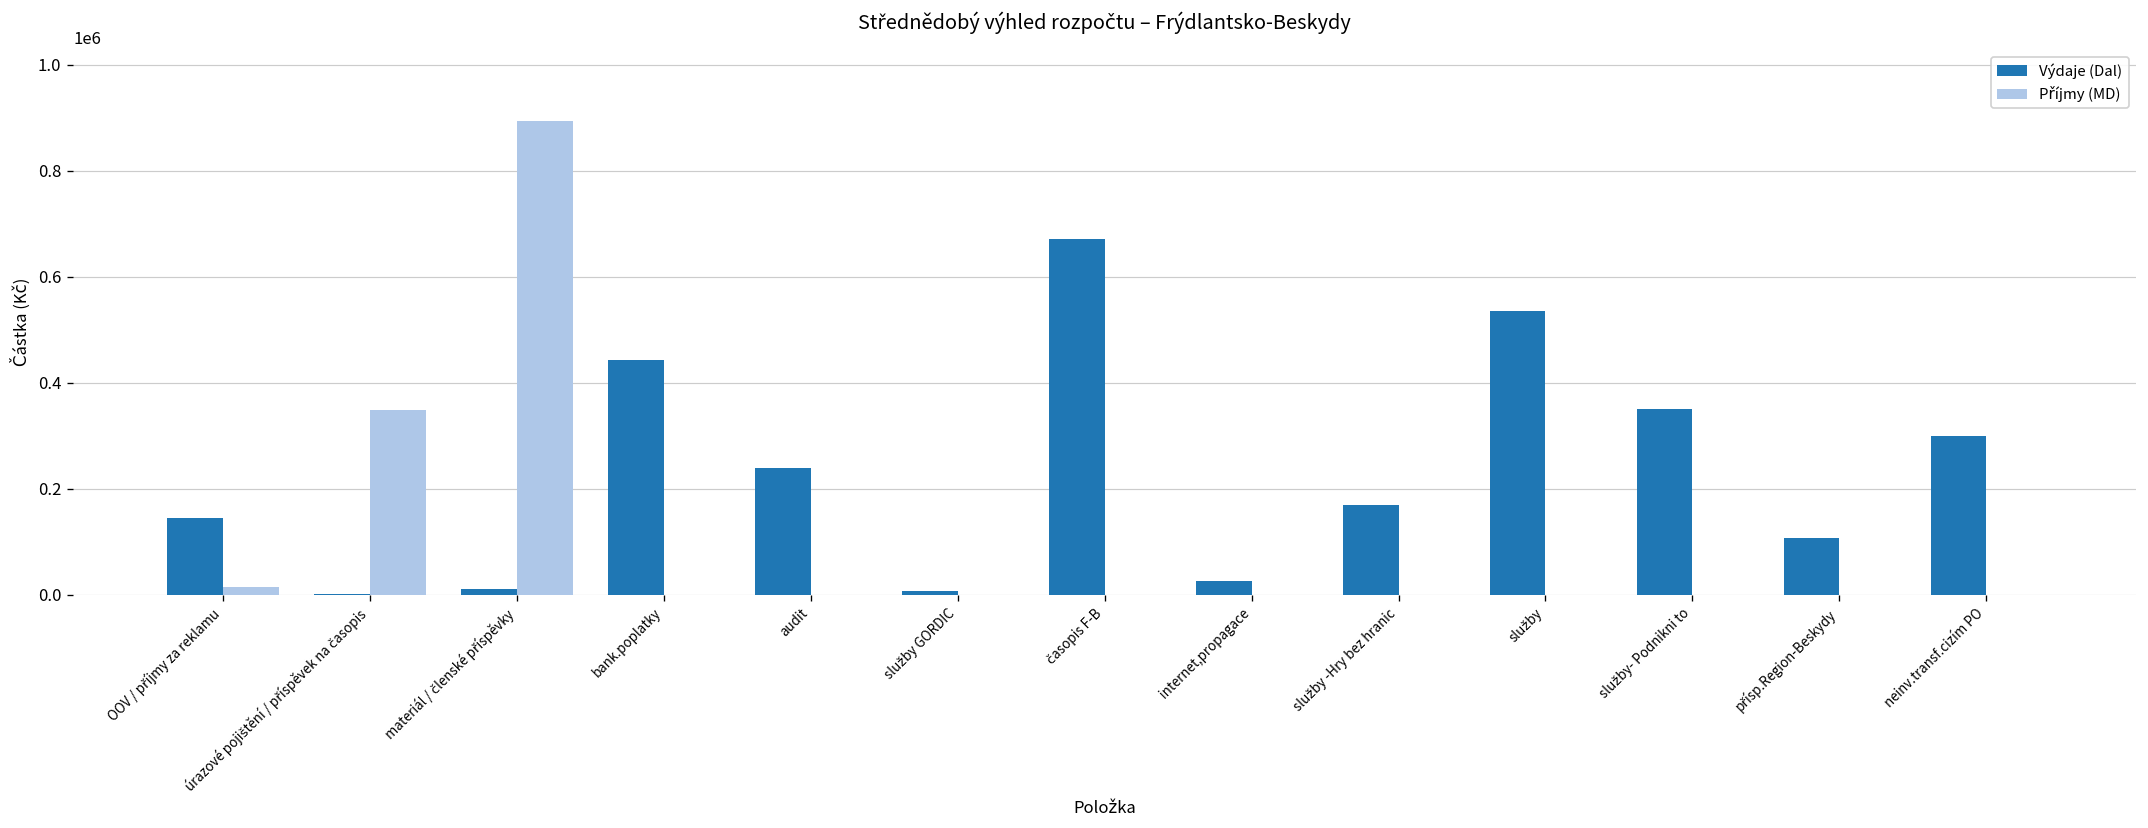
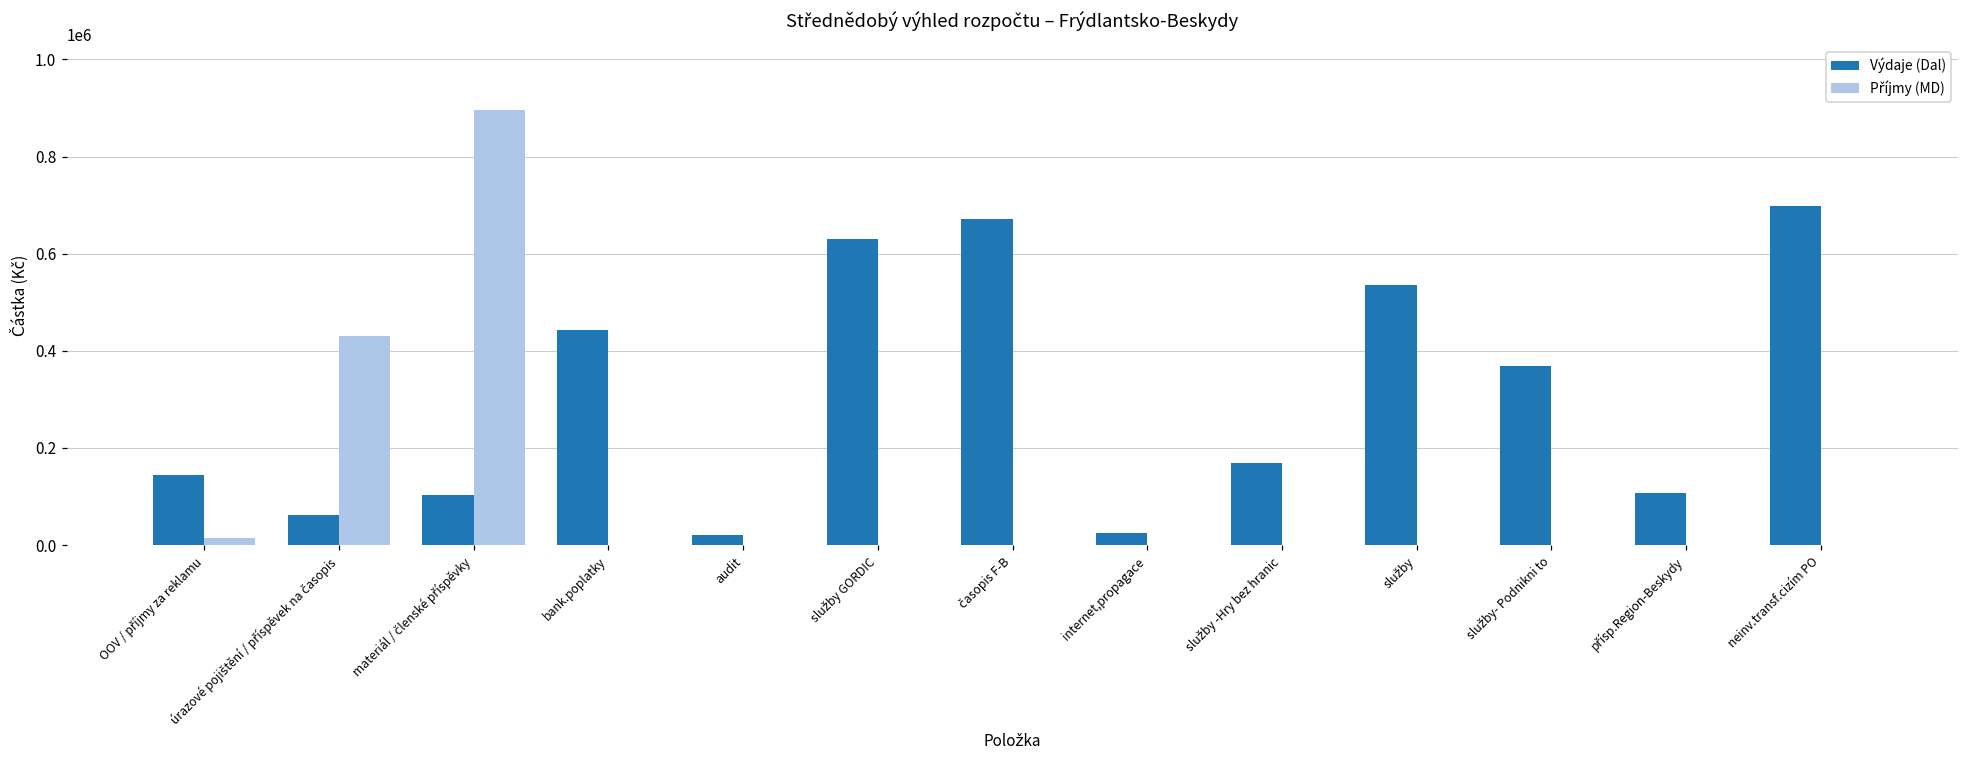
  {
    "Výdaje (Dal)": {
      "OOV / příjmy za reklamu": 140000,
-     "úrazové pojištění / příspěvek na časopis": 0,
-     "materiál / členské příspěvky": 10000,
+     "úrazové pojištění / příspěvek na časopis": 60000,
+     "materiál / členské příspěvky": 100000,
      "bank.poplatky": 440000,
-     "audit": 240000,
-     "služby GORDIC": 10000,
+     "audit": 20000,
+     "služby GORDIC": 630000,
      "časopis F-B": 670000,
      "internet,propagace": 30000,
      "služby -Hry bez hranic": 170000,
      "služby": 540000,
-     "služby- Podnikni to": 350000,
+     "služby- Podnikni to": 370000,
      "přísp.Region-Beskydy": 110000,
-     "neinv.transf.cizím PO": 300000
+     "neinv.transf.cizím PO": 700000
    },
    "Příjmy (MD)": {
      "OOV / příjmy za reklamu": 10000,
-     "úrazové pojištění / příspěvek na časopis": 350000,
+     "úrazové pojištění / příspěvek na časopis": 430000,
      "materiál / členské příspěvky": 900000,
      "bank.poplatky": 0,
      "audit": 0,
      "služby GORDIC": 0,
      "časopis F-B": 0,
      "internet,propagace": 0,
      "služby -Hry bez hranic": 0,
      "služby": 0,
      "služby- Podnikni to": 0,
      "přísp.Region-Beskydy": 0,
      "neinv.transf.cizím PO": 0
    }
  }
